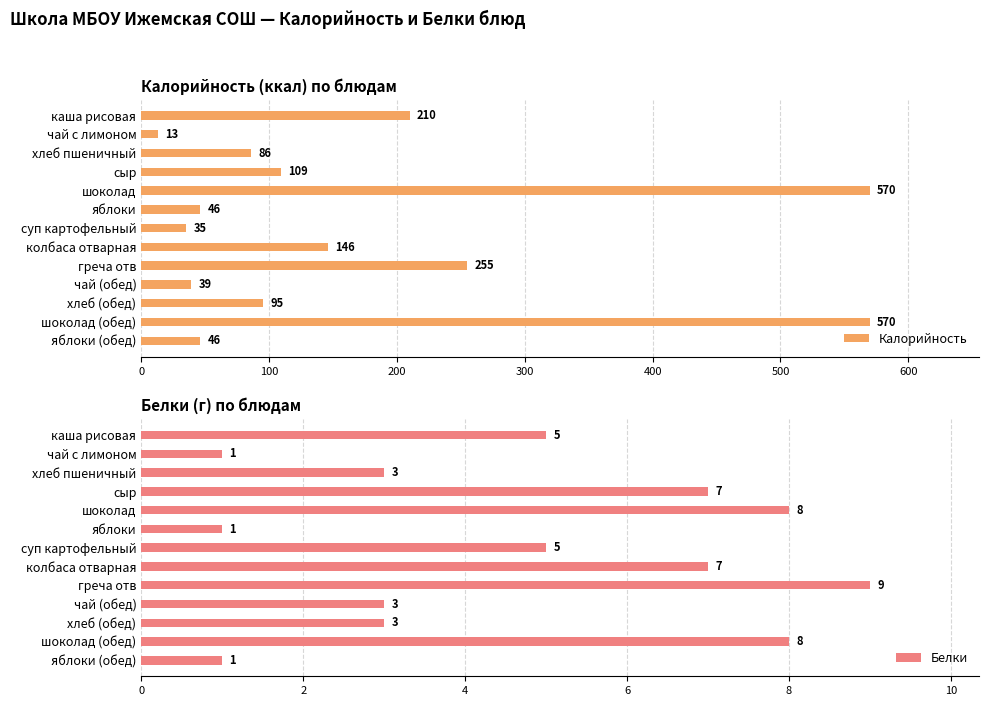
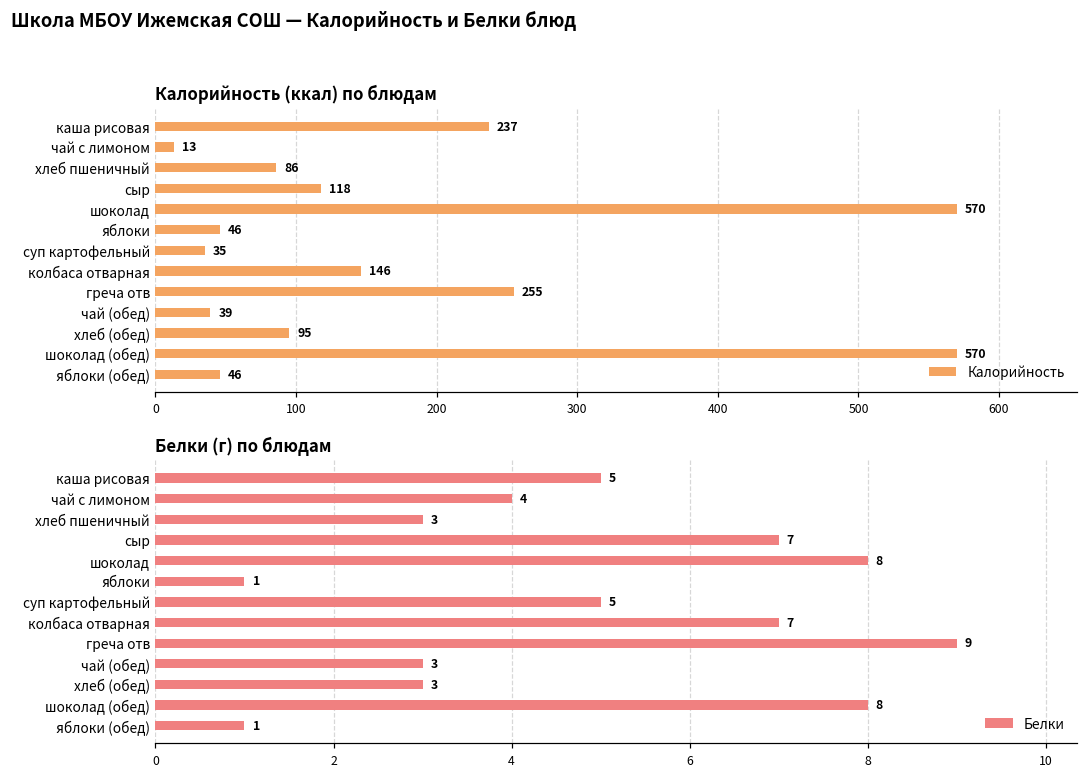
  {
    "Калорийность (ккал) по блюдам": {
-     "каша рисовая": 210,
+     "каша рисовая": 237,
      "чай с лимоном": 13,
      "хлеб пшеничный": 86,
-     "сыр": 109,
+     "сыр": 118,
      "шоколад": 570,
      "яблоки": 46,
      "суп картофельный": 35,
      "колбаса отварная": 146,
      "греча отв": 255,
      "чай (обед)": 39,
      "хлеб (обед)": 95,
      "шоколад (обед)": 570,
      "яблоки (обед)": 46
    },
    "Белки (г) по блюдам": {
      "каша рисовая": 5,
-     "чай с лимоном": 1,
+     "чай с лимоном": 4,
      "хлеб пшеничный": 3,
      "сыр": 7,
      "шоколад": 8,
      "яблоки": 1,
      "суп картофельный": 5,
      "колбаса отварная": 7,
      "греча отв": 9,
      "чай (обед)": 3,
      "хлеб (обед)": 3,
      "шоколад (обед)": 8,
      "яблоки (обед)": 1
    }
  }
